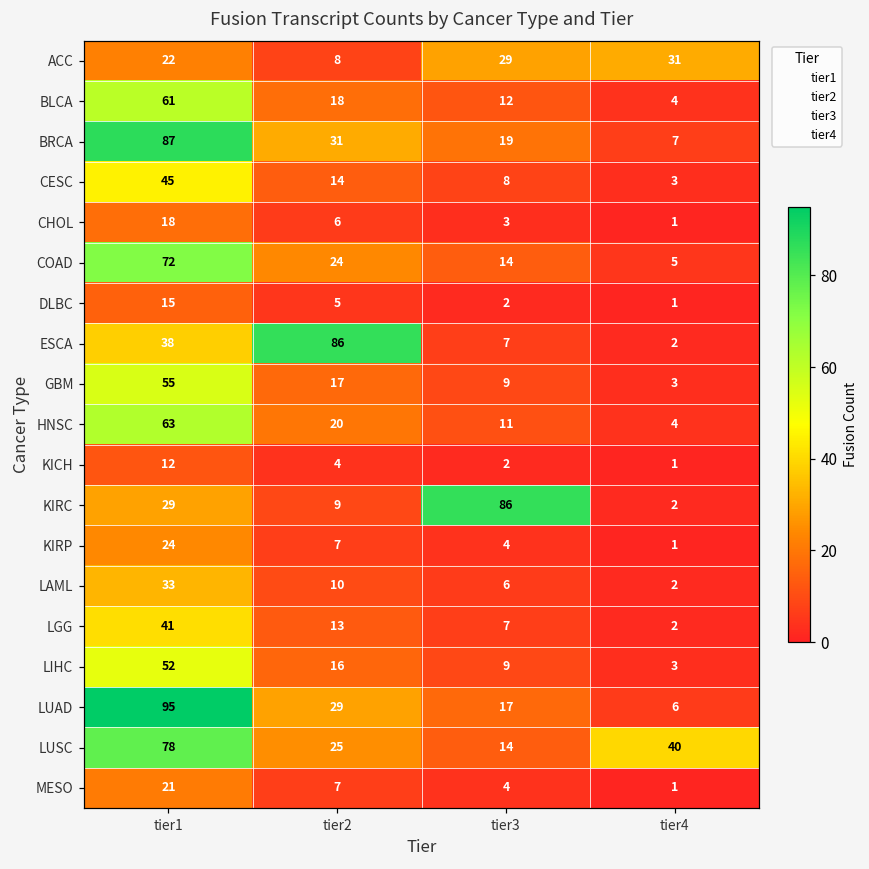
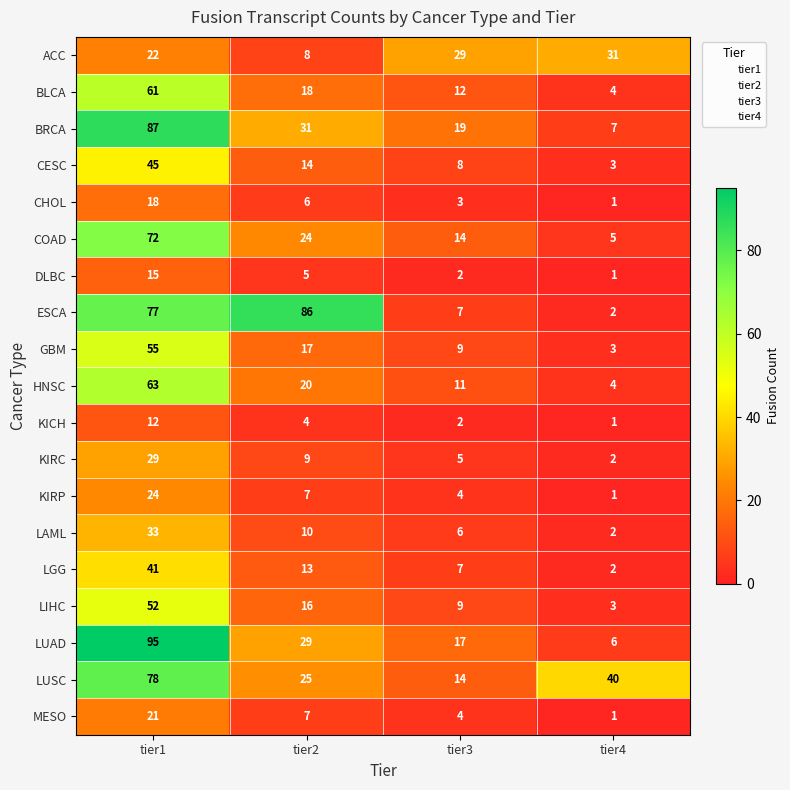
  {
    "ACC": {
      "tier1": 22,
      "tier2": 8,
      "tier3": 29,
      "tier4": 31
    },
    "BLCA": {
      "tier1": 61,
      "tier2": 18,
      "tier3": 12,
      "tier4": 4
    },
    "BRCA": {
      "tier1": 87,
      "tier2": 31,
      "tier3": 19,
      "tier4": 7
    },
    "CESC": {
      "tier1": 45,
      "tier2": 14,
      "tier3": 8,
      "tier4": 3
    },
    "CHOL": {
      "tier1": 18,
      "tier2": 6,
      "tier3": 3,
      "tier4": 1
    },
    "COAD": {
      "tier1": 72,
      "tier2": 24,
      "tier3": 14,
      "tier4": 5
    },
    "DLBC": {
      "tier1": 15,
      "tier2": 5,
      "tier3": 2,
      "tier4": 1
    },
    "ESCA": {
-     "tier1": 38,
+     "tier1": 77,
      "tier2": 86,
      "tier3": 7,
      "tier4": 2
    },
    "GBM": {
      "tier1": 55,
      "tier2": 17,
      "tier3": 9,
      "tier4": 3
    },
    "HNSC": {
      "tier1": 63,
      "tier2": 20,
      "tier3": 11,
      "tier4": 4
    },
    "KICH": {
      "tier1": 12,
      "tier2": 4,
      "tier3": 2,
      "tier4": 1
    },
    "KIRC": {
      "tier1": 29,
      "tier2": 9,
-     "tier3": 86,
+     "tier3": 5,
      "tier4": 2
    },
    "KIRP": {
      "tier1": 24,
      "tier2": 7,
      "tier3": 4,
      "tier4": 1
    },
    "LAML": {
      "tier1": 33,
      "tier2": 10,
      "tier3": 6,
      "tier4": 2
    },
    "LGG": {
      "tier1": 41,
      "tier2": 13,
      "tier3": 7,
      "tier4": 2
    },
    "LIHC": {
      "tier1": 52,
      "tier2": 16,
      "tier3": 9,
      "tier4": 3
    },
    "LUAD": {
      "tier1": 95,
      "tier2": 29,
      "tier3": 17,
      "tier4": 6
    },
    "LUSC": {
      "tier1": 78,
      "tier2": 25,
      "tier3": 14,
      "tier4": 40
    },
    "MESO": {
      "tier1": 21,
      "tier2": 7,
      "tier3": 4,
      "tier4": 1
    }
  }
